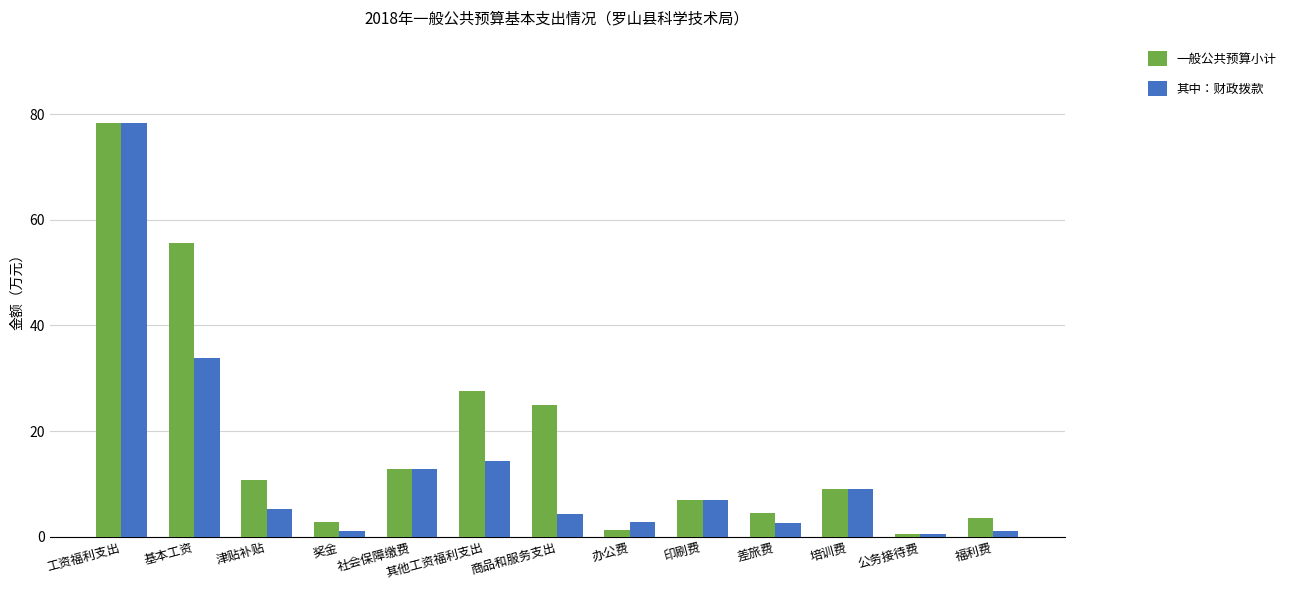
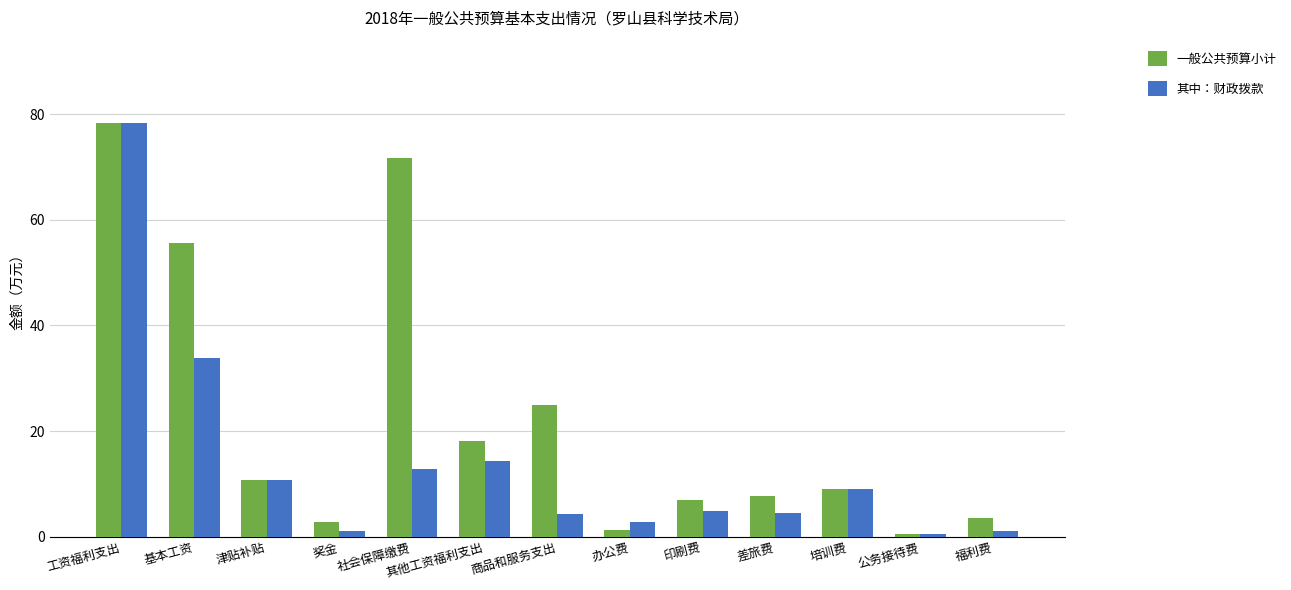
  {
    "一般公共预算小计": {
      "工资福利支出": 78,
      "基本工资": 56,
      "津贴补贴": 11,
      "奖金": 3,
-     "社会保障缴费": 13,
-     "其他工资福利支出": 28,
+     "社会保障缴费": 72,
+     "其他工资福利支出": 18,
      "商品和服务支出": 25,
      "办公费": 1,
      "印刷费": 7,
-     "差旅费": 5,
+     "差旅费": 8,
      "培训费": 9,
      "公务接待费": 1,
      "福利费": 4
    },
    "其中：财政拨款": {
      "工资福利支出": 78,
      "基本工资": 34,
-     "津贴补贴": 5,
+     "津贴补贴": 11,
      "奖金": 1,
      "社会保障缴费": 13,
      "其他工资福利支出": 14,
      "商品和服务支出": 4,
      "办公费": 3,
-     "印刷费": 7,
-     "差旅费": 3,
+     "印刷费": 5,
+     "差旅费": 5,
      "培训费": 9,
      "公务接待费": 1,
      "福利费": 1
    }
  }
